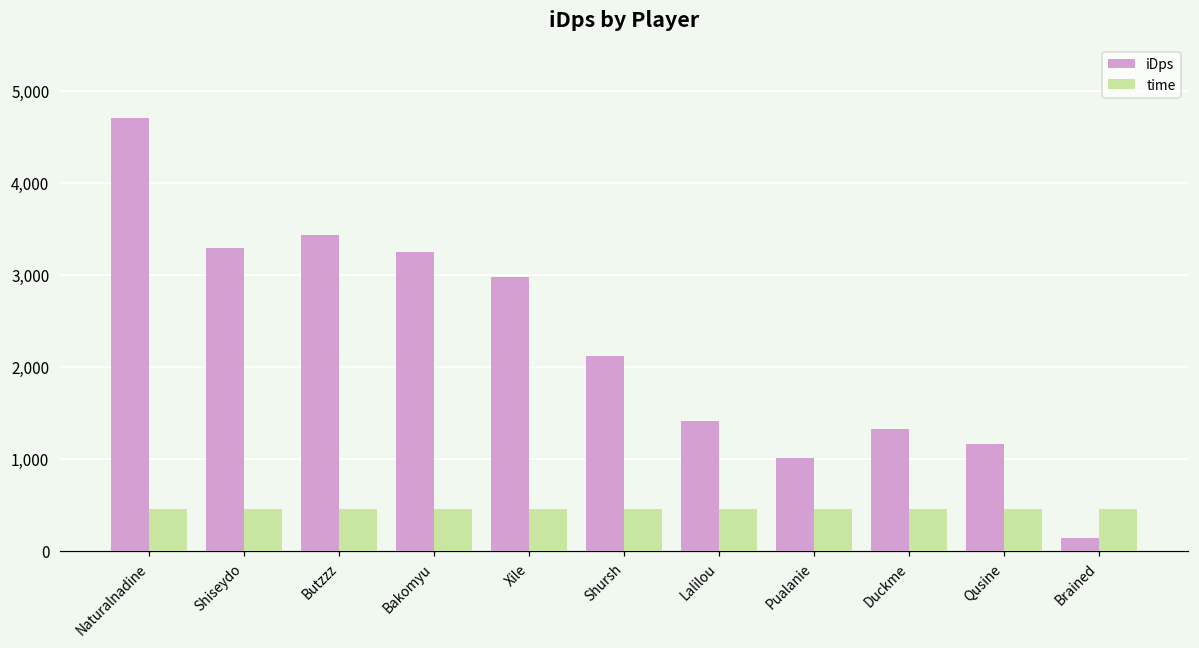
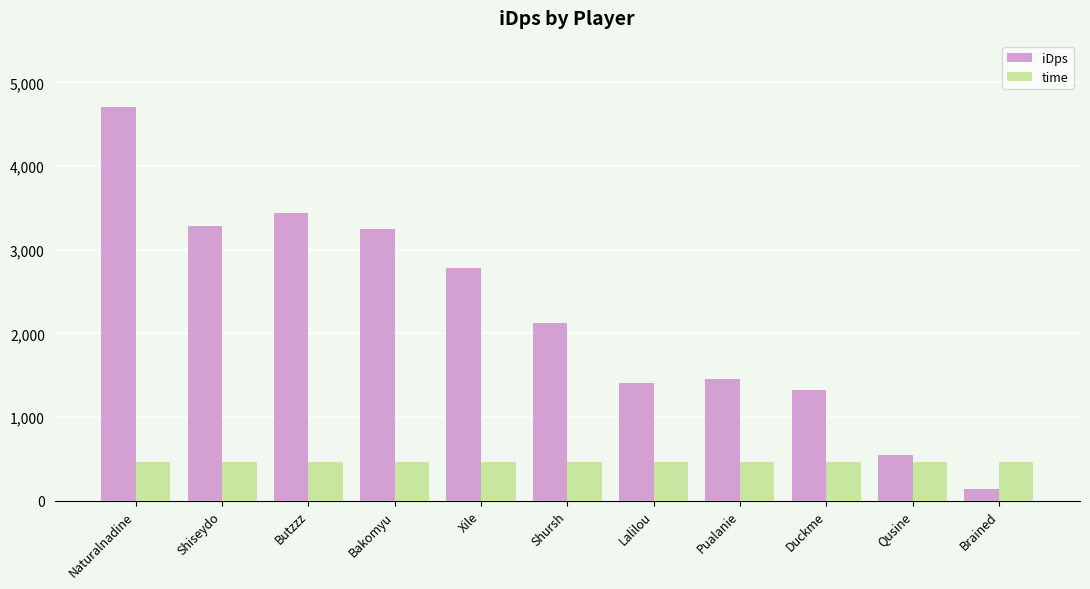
  {
    "iDps": {
      "Naturalnadine": "4,700",
      "Shiseydo": "3,300",
      "Butzzz": "3,400",
      "Bakomyu": "3,300",
-     "Xile": "3,000",
+     "Xile": "2,800",
      "Shursh": "2,100",
      "Lalilou": "1,400",
-     "Pualanie": "1,000",
+     "Pualanie": "1,500",
      "Duckme": "1,300",
-     "Qusine": "1,200",
+     "Qusine": "500",
      "Brained": "100"
    },
    "time": {
      "Naturalnadine": "500",
      "Shiseydo": "500",
      "Butzzz": "500",
      "Bakomyu": "500",
      "Xile": "500",
      "Shursh": "500",
      "Lalilou": "500",
      "Pualanie": "500",
      "Duckme": "500",
      "Qusine": "500",
      "Brained": "500"
    }
  }
